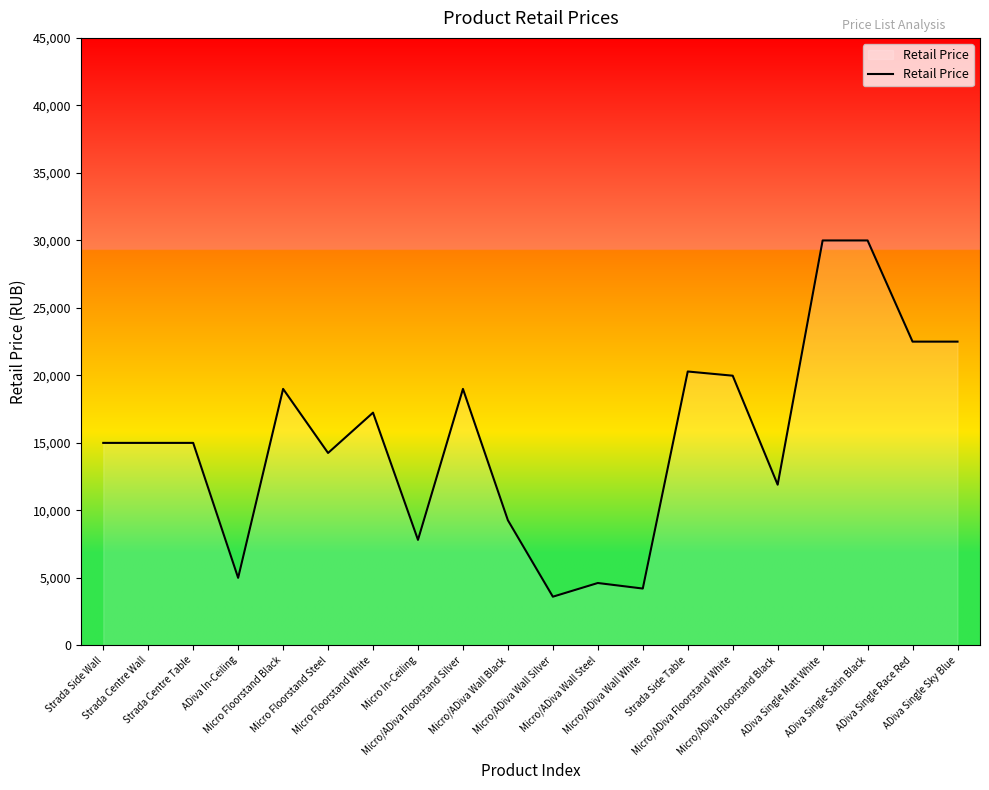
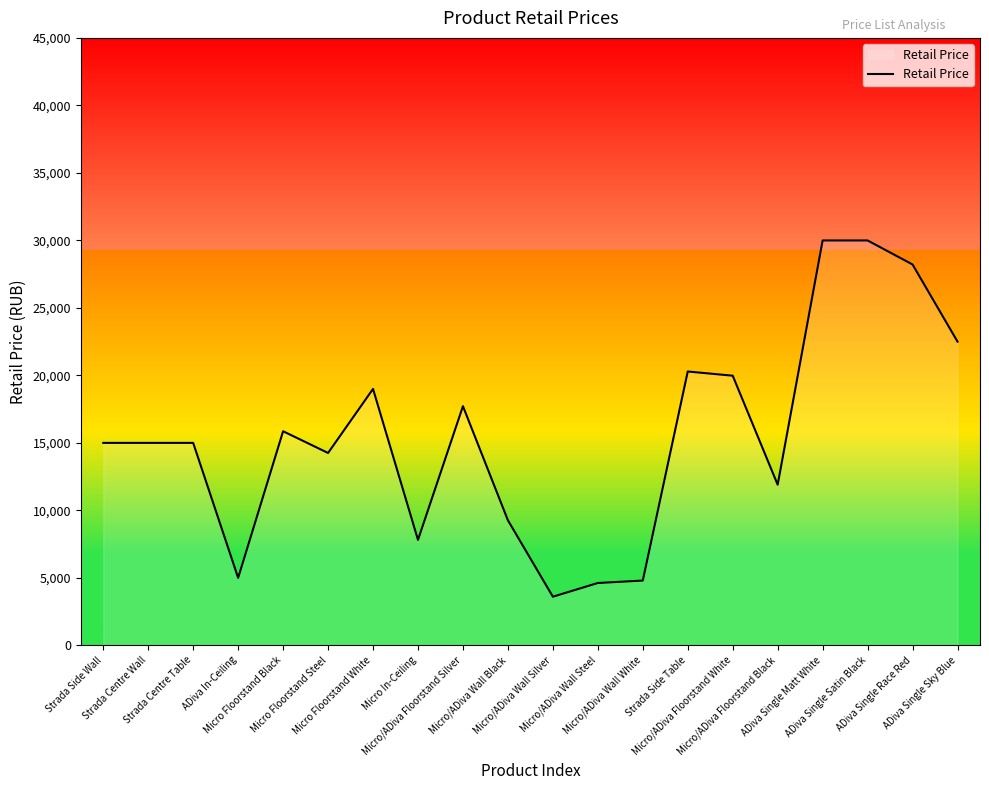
  {
    "Strada Side Wall": "15,000",
    "Strada Centre Wall": "15,000",
    "Strada Centre Table": "15,000",
    "ADiva In-Ceiling": "5,000",
-   "Micro Floorstand Black": "19,000",
+   "Micro Floorstand Black": "15,900",
    "Micro Floorstand Steel": "14,200",
-   "Micro Floorstand White": "17,200",
+   "Micro Floorstand White": "19,000",
    "Micro In-Ceiling": "7,800",
-   "Micro/ADiva Floorstand Silver": "19,000",
+   "Micro/ADiva Floorstand Silver": "17,700",
    "Micro/ADiva Wall Black": "9,300",
    "Micro/ADiva Wall Silver": "3,600",
    "Micro/ADiva Wall Steel": "4,600",
-   "Micro/ADiva Wall White": "4,200",
+   "Micro/ADiva Wall White": "4,800",
    "Strada Side Table": "20,300",
    "Micro/ADiva Floorstand White": "20,000",
    "Micro/ADiva Floorstand Black": "11,900",
    "ADiva Single Matt White": "30,000",
    "ADiva Single Satin Black": "30,000",
-   "ADiva Single Race Red": "22,500",
+   "ADiva Single Race Red": "28,200",
    "ADiva Single Sky Blue": "22,500"
  }
